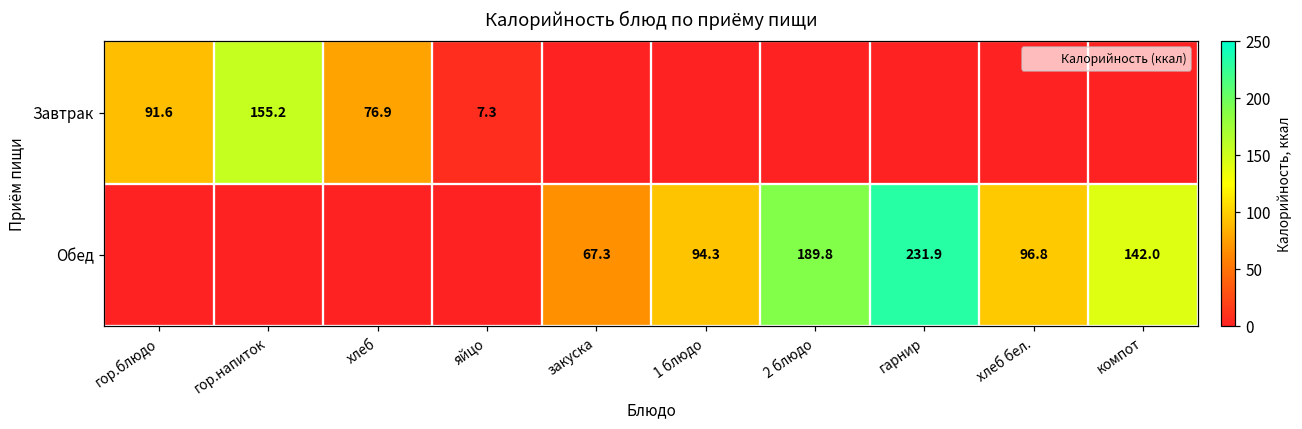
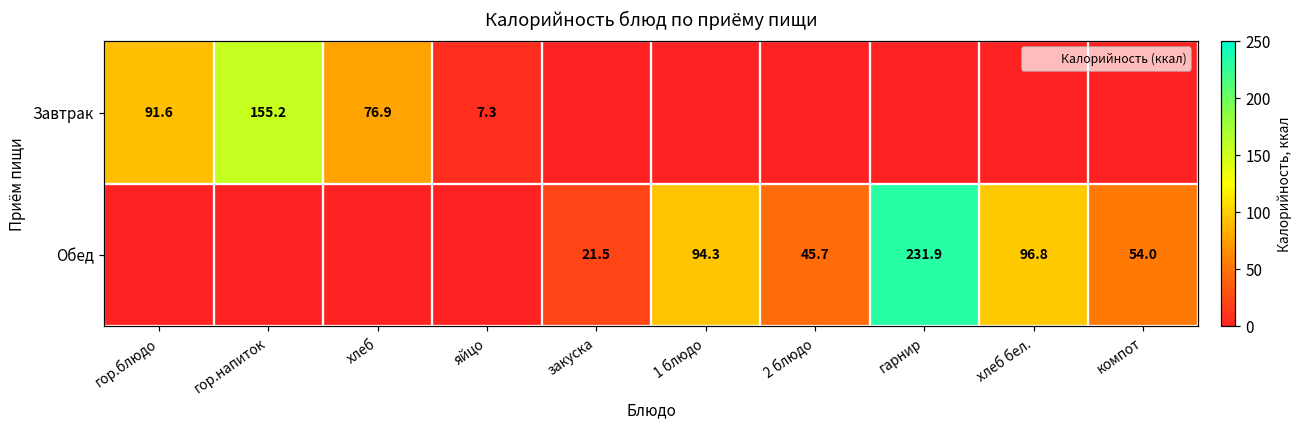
  {
    "Завтрак": {
      "гор.блюдо": 91.6,
      "гор.напиток": 155.2,
      "хлеб": 76.9,
      "яйцо": 7.3
    },
    "Обед": {
-     "закуска": 67.3,
+     "закуска": 21.5,
      "1 блюдо": 94.3,
-     "2 блюдо": 189.8,
+     "2 блюдо": 45.7,
      "гарнир": 231.9,
      "хлеб бел.": 96.8,
-     "компот": 142.0
+     "компот": 54.0
    }
  }
